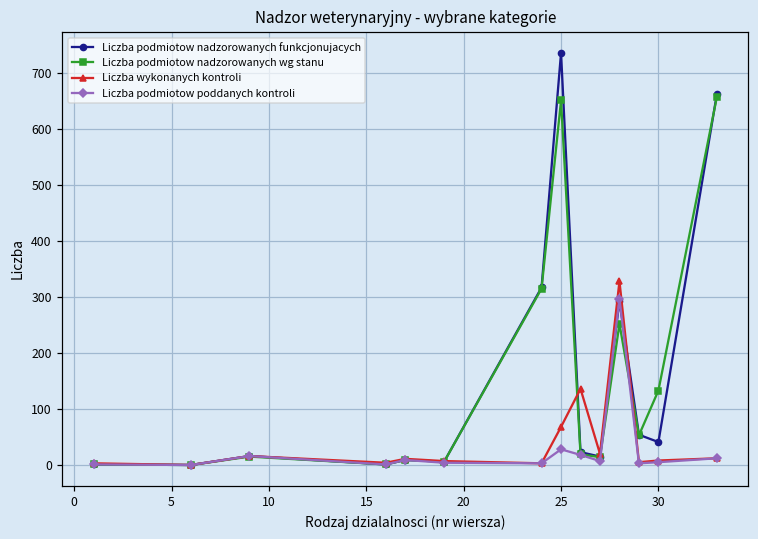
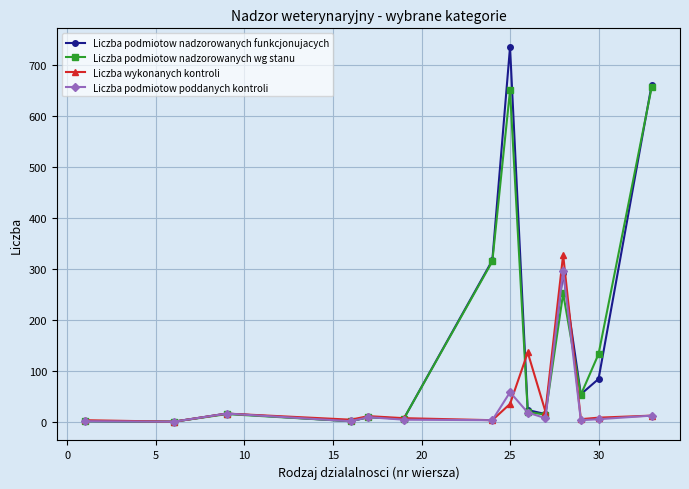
  {
    "Liczba podmiotow nadzorowanych funkcjonujacych": {
      "25": 740,
-     "30": 40
+     "30": 80
    },
    "Liczba podmiotow nadzorowanych wg stanu": {
      "25": 650,
      "30": 130
    },
    "Liczba wykonanych kontroli": {
-     "25": 70
+     "25": 40
    },
    "Liczba podmiotow poddanych kontroli": {
-     "25": 30
+     "25": 60
    }
  }
